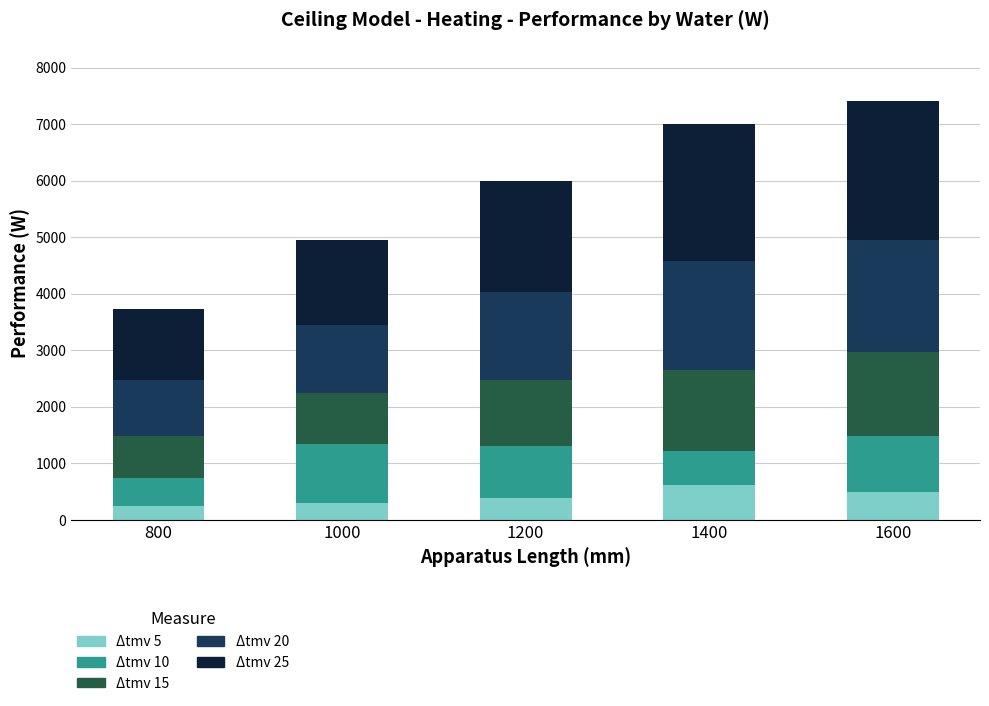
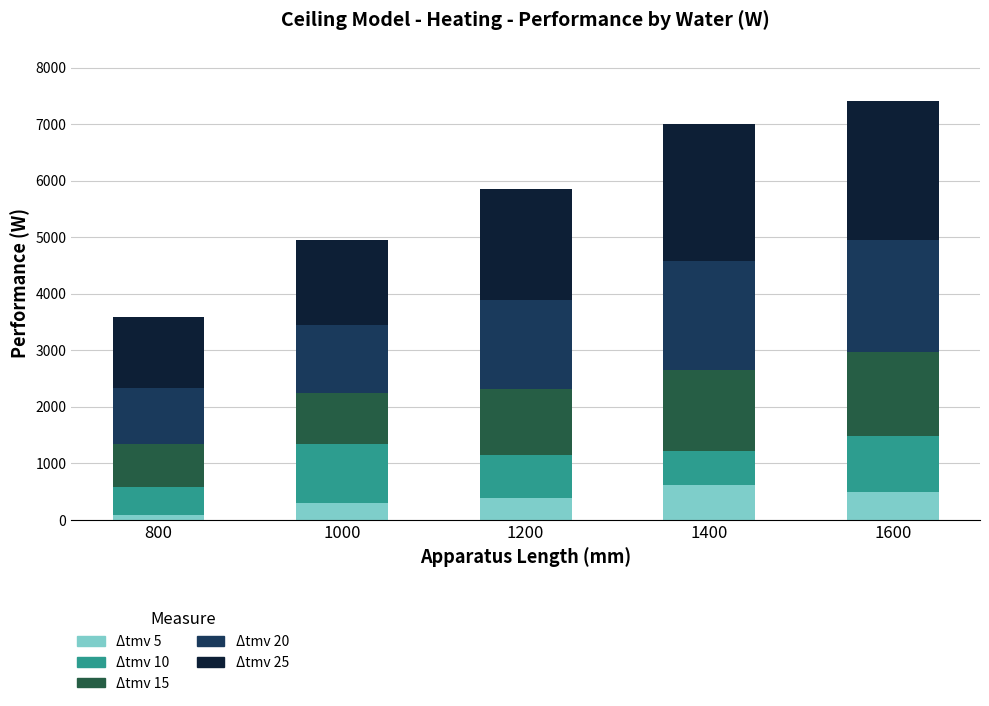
  {
    "Δtmv 5": {
-     "800": 200,
+     "800": 100,
      "1000": 300,
      "1200": 400,
      "1400": 600,
      "1600": 500
    },
    "Δtmv 10": {
      "800": 500,
      "1000": 1100,
-     "1200": 900,
+     "1200": 800,
      "1400": 600,
      "1600": 1000
    }
  }
